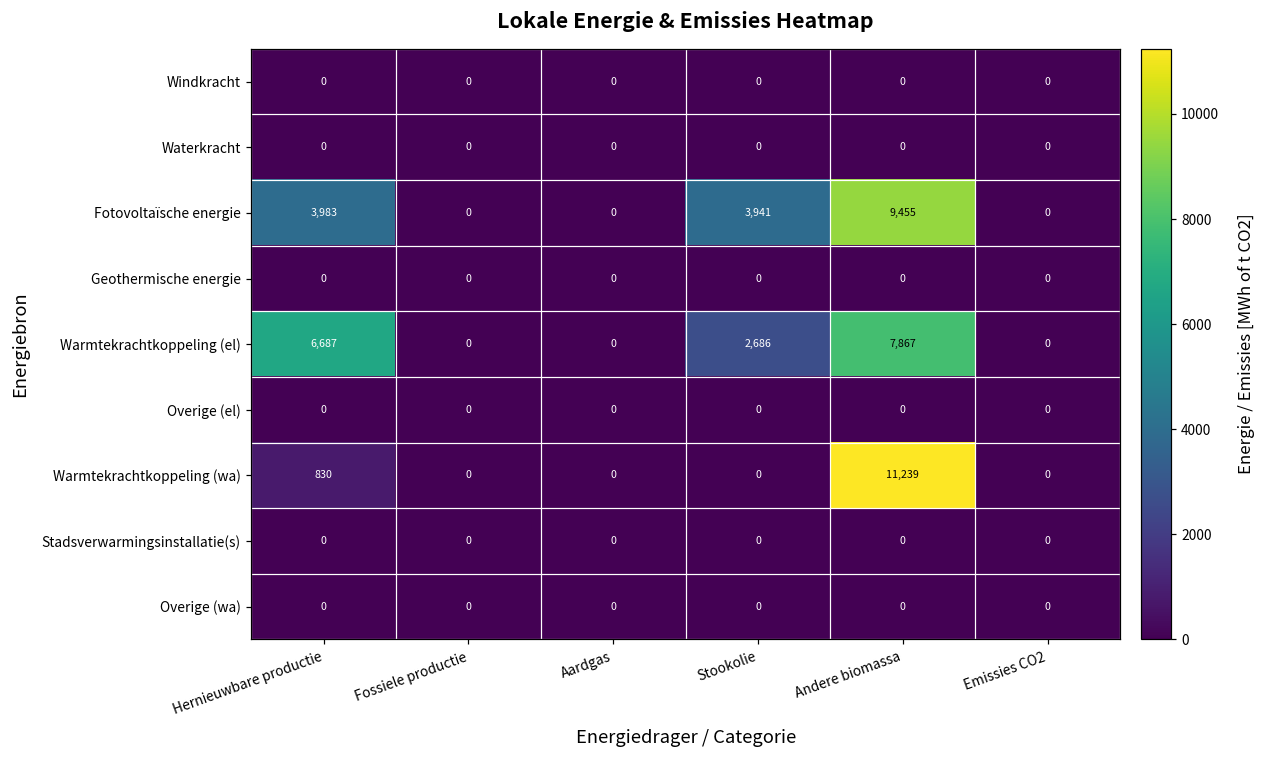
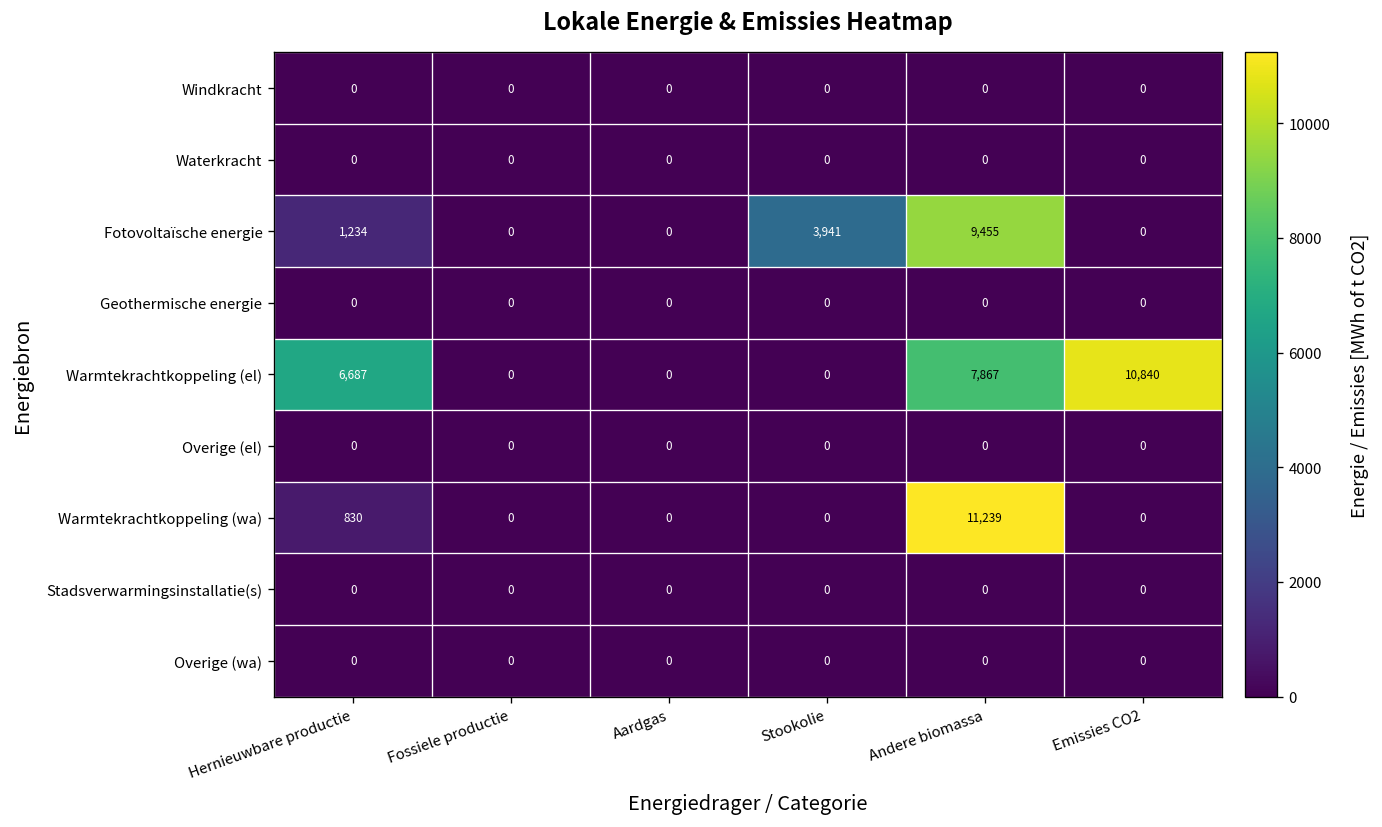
  {
    "Windkracht": {
      "Hernieuwbare productie": "0",
      "Fossiele productie": "0",
      "Aardgas": "0",
      "Stookolie": "0",
      "Andere biomassa": "0",
      "Emissies CO2": "0"
    },
    "Waterkracht": {
      "Hernieuwbare productie": "0",
      "Fossiele productie": "0",
      "Aardgas": "0",
      "Stookolie": "0",
      "Andere biomassa": "0",
      "Emissies CO2": "0"
    },
    "Fotovoltaïsche energie": {
-     "Hernieuwbare productie": "3,983",
+     "Hernieuwbare productie": "1,234",
      "Fossiele productie": "0",
      "Aardgas": "0",
      "Stookolie": "3,941",
      "Andere biomassa": "9,455",
      "Emissies CO2": "0"
    },
    "Geothermische energie": {
      "Hernieuwbare productie": "0",
      "Fossiele productie": "0",
      "Aardgas": "0",
      "Stookolie": "0",
      "Andere biomassa": "0",
      "Emissies CO2": "0"
    },
    "Warmtekrachtkoppeling (el)": {
      "Hernieuwbare productie": "6,687",
      "Fossiele productie": "0",
      "Aardgas": "0",
-     "Stookolie": "2,686",
+     "Stookolie": "0",
      "Andere biomassa": "7,867",
-     "Emissies CO2": "0"
+     "Emissies CO2": "10,840"
    },
    "Overige (el)": {
      "Hernieuwbare productie": "0",
      "Fossiele productie": "0",
      "Aardgas": "0",
      "Stookolie": "0",
      "Andere biomassa": "0",
      "Emissies CO2": "0"
    },
    "Warmtekrachtkoppeling (wa)": {
      "Hernieuwbare productie": "830",
      "Fossiele productie": "0",
      "Aardgas": "0",
      "Stookolie": "0",
      "Andere biomassa": "11,239",
      "Emissies CO2": "0"
    },
    "Stadsverwarmingsinstallatie(s)": {
      "Hernieuwbare productie": "0",
      "Fossiele productie": "0",
      "Aardgas": "0",
      "Stookolie": "0",
      "Andere biomassa": "0",
      "Emissies CO2": "0"
    },
    "Overige (wa)": {
      "Hernieuwbare productie": "0",
      "Fossiele productie": "0",
      "Aardgas": "0",
      "Stookolie": "0",
      "Andere biomassa": "0",
      "Emissies CO2": "0"
    }
  }
